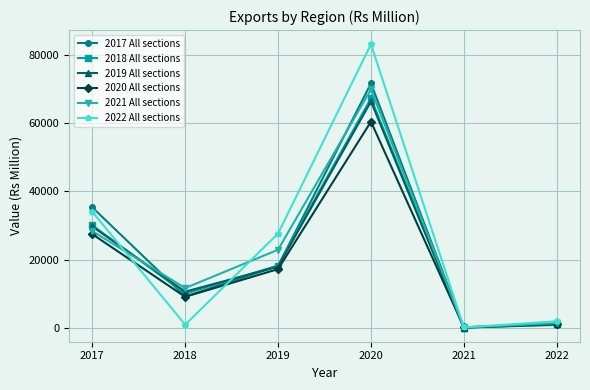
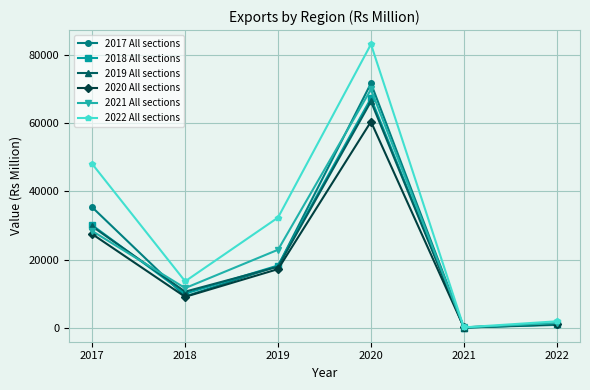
  {
    "2022 All sections": {
-     "2017": 34000,
-     "2018": 1000,
-     "2019": 28000,
+     "2017": 48000,
+     "2018": 14000,
+     "2019": 32000,
      "2020": 83000
    }
  }
